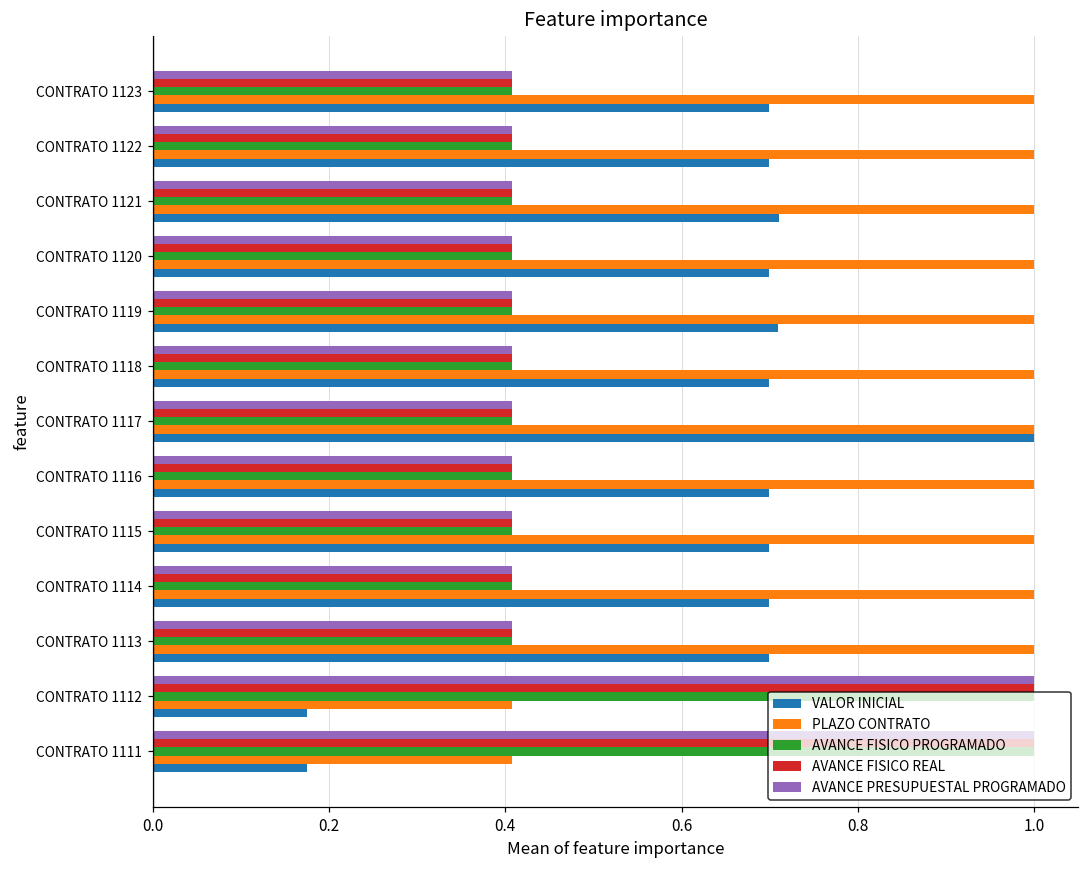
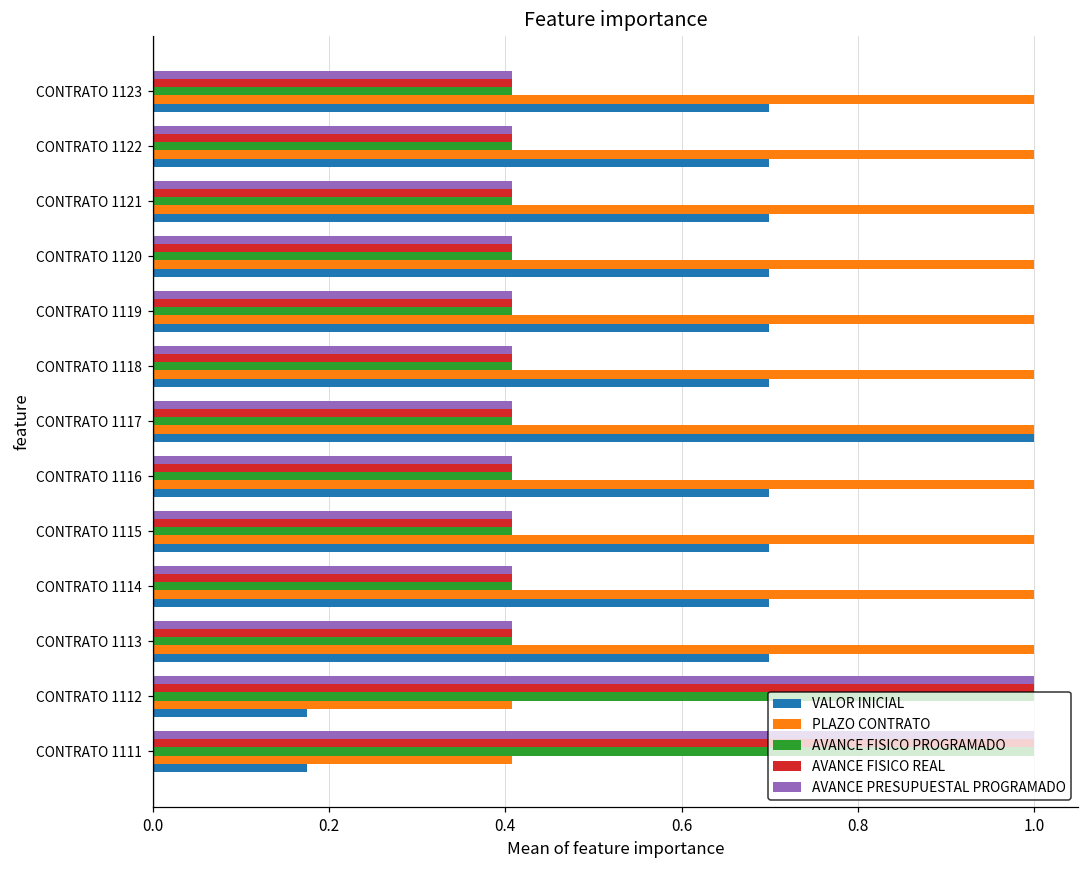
  {
    "VALOR INICIAL": {
      "CONTRATO 1123": 0.70,
      "CONTRATO 1122": 0.70,
-     "CONTRATO 1121": 0.71,
+     "CONTRATO 1121": 0.70,
      "CONTRATO 1120": 0.70,
-     "CONTRATO 1119": 0.71,
+     "CONTRATO 1119": 0.70,
      "CONTRATO 1118": 0.70,
      "CONTRATO 1117": 1.00,
      "CONTRATO 1116": 0.70,
      "CONTRATO 1115": 0.70,
      "CONTRATO 1114": 0.70,
      "CONTRATO 1113": 0.70,
      "CONTRATO 1112": 0.17,
      "CONTRATO 1111": 0.17
    },
    "PLAZO CONTRATO": {
      "CONTRATO 1123": 1.00,
      "CONTRATO 1122": 1.00,
      "CONTRATO 1121": 1.00,
      "CONTRATO 1120": 1.00,
      "CONTRATO 1119": 1.00,
      "CONTRATO 1118": 1.00,
      "CONTRATO 1117": 1.00,
      "CONTRATO 1116": 1.00,
      "CONTRATO 1115": 1.00,
      "CONTRATO 1114": 1.00,
      "CONTRATO 1113": 1.00,
      "CONTRATO 1112": 0.41,
      "CONTRATO 1111": 0.41
    },
    "AVANCE FISICO PROGRAMADO": {
      "CONTRATO 1123": 0.41,
      "CONTRATO 1122": 0.41,
      "CONTRATO 1121": 0.41,
      "CONTRATO 1120": 0.41,
      "CONTRATO 1119": 0.41,
      "CONTRATO 1118": 0.41,
      "CONTRATO 1117": 0.41,
      "CONTRATO 1116": 0.41,
      "CONTRATO 1115": 0.41,
      "CONTRATO 1114": 0.41,
      "CONTRATO 1113": 0.41
    },
    "AVANCE FISICO REAL": {
      "CONTRATO 1123": 0.41,
      "CONTRATO 1122": 0.41,
      "CONTRATO 1121": 0.41,
      "CONTRATO 1120": 0.41,
      "CONTRATO 1119": 0.41,
      "CONTRATO 1118": 0.41,
      "CONTRATO 1117": 0.41,
      "CONTRATO 1116": 0.41,
      "CONTRATO 1115": 0.41,
      "CONTRATO 1114": 0.41,
      "CONTRATO 1113": 0.41,
      "CONTRATO 1112": 1.00
    },
    "AVANCE PRESUPUESTAL PROGRAMADO": {
      "CONTRATO 1123": 0.41,
      "CONTRATO 1122": 0.41,
      "CONTRATO 1121": 0.41,
      "CONTRATO 1120": 0.41,
      "CONTRATO 1119": 0.41,
      "CONTRATO 1118": 0.41,
      "CONTRATO 1117": 0.41,
      "CONTRATO 1116": 0.41,
      "CONTRATO 1115": 0.41,
      "CONTRATO 1114": 0.41,
      "CONTRATO 1113": 0.41,
      "CONTRATO 1112": 1.00
    }
  }
